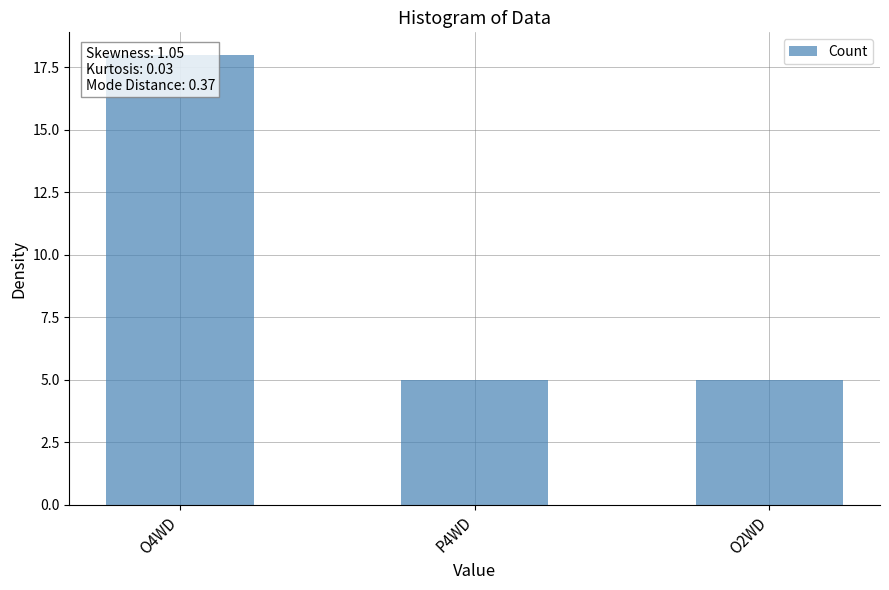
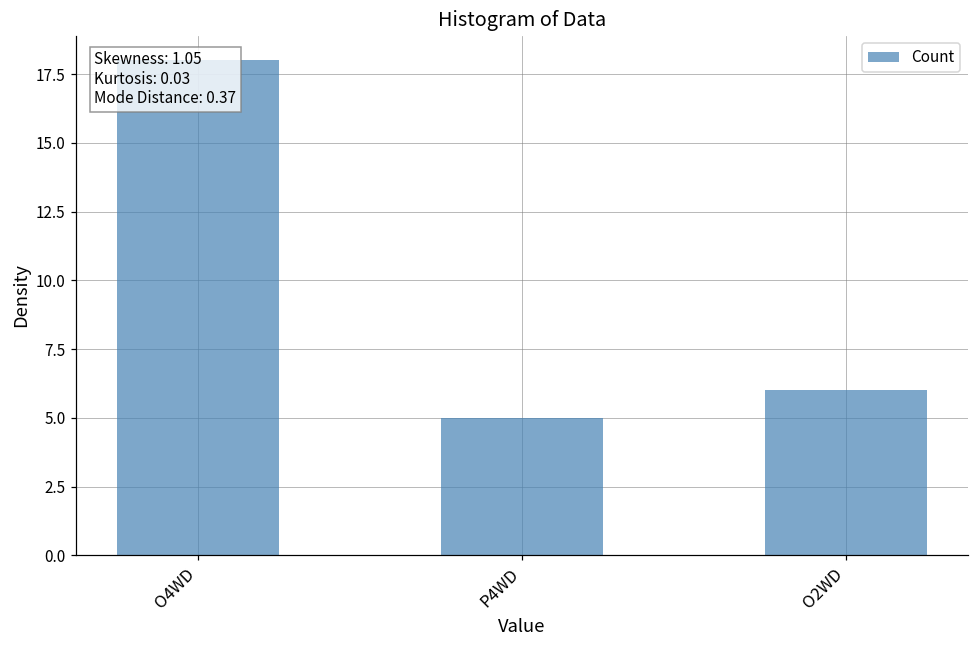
  {
    "P4WD": 5,
-   "O2WD": 5
+   "O2WD": 6
  }
